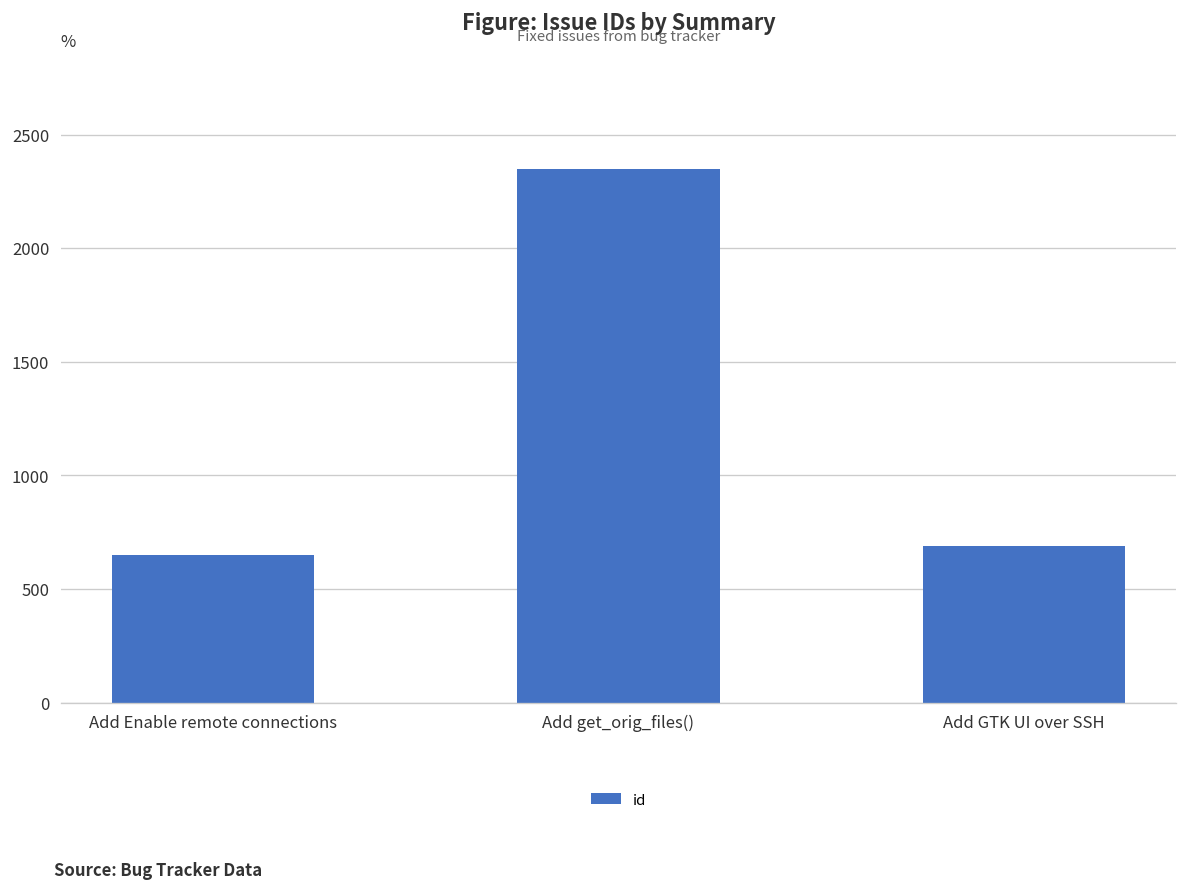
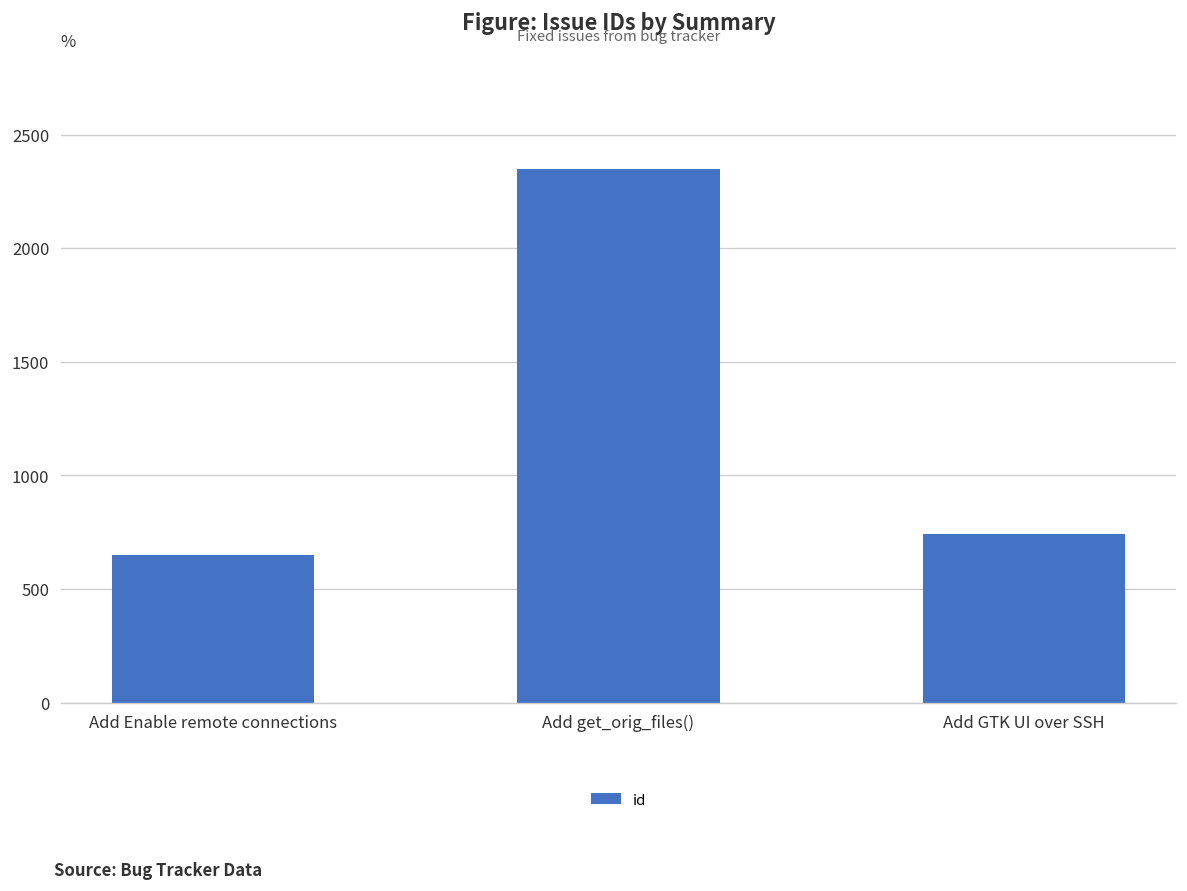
  {
    "Add Enable remote connections": 650,
    "Add get_orig_files()": 2350,
-   "Add GTK UI over SSH": 690
+   "Add GTK UI over SSH": 740
  }
